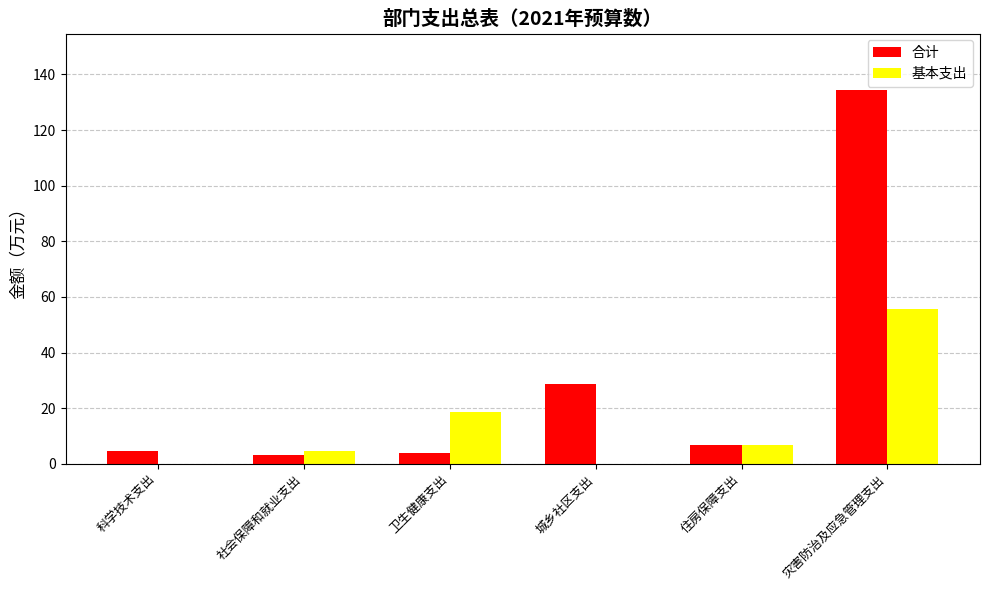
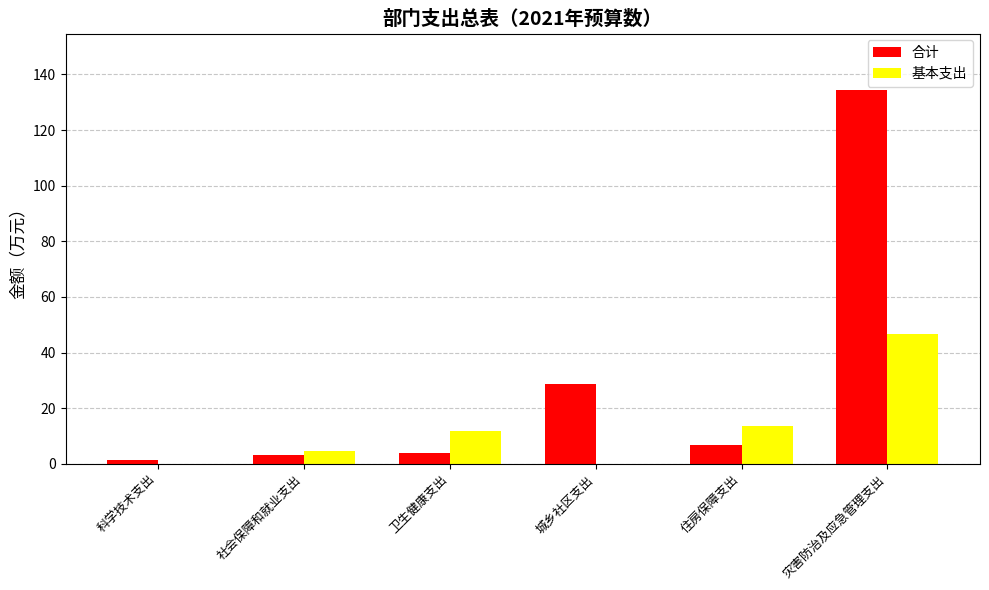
  {
    "合计": {
-     "科学技术支出": 5,
+     "科学技术支出": 2,
      "社会保障和就业支出": 3,
      "卫生健康支出": 4,
      "城乡社区支出": 29,
      "住房保障支出": 7,
      "灾害防治及应急管理支出": 135
    },
    "基本支出": {
      "科学技术支出": 0,
      "社会保障和就业支出": 5,
-     "卫生健康支出": 19,
+     "卫生健康支出": 12,
      "城乡社区支出": 0,
-     "住房保障支出": 7,
-     "灾害防治及应急管理支出": 56
+     "住房保障支出": 14,
+     "灾害防治及应急管理支出": 47
    }
  }
